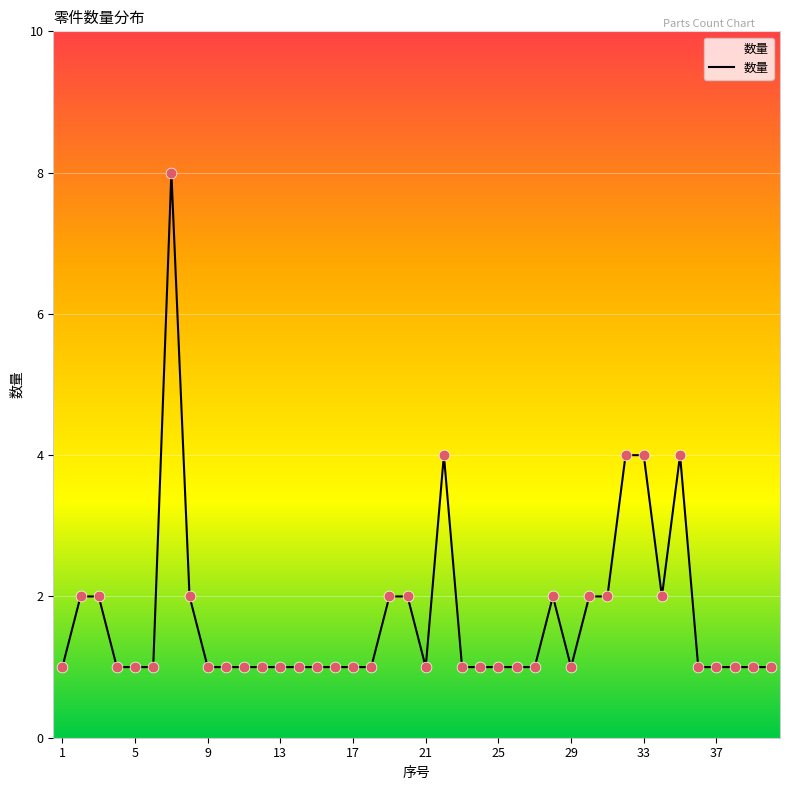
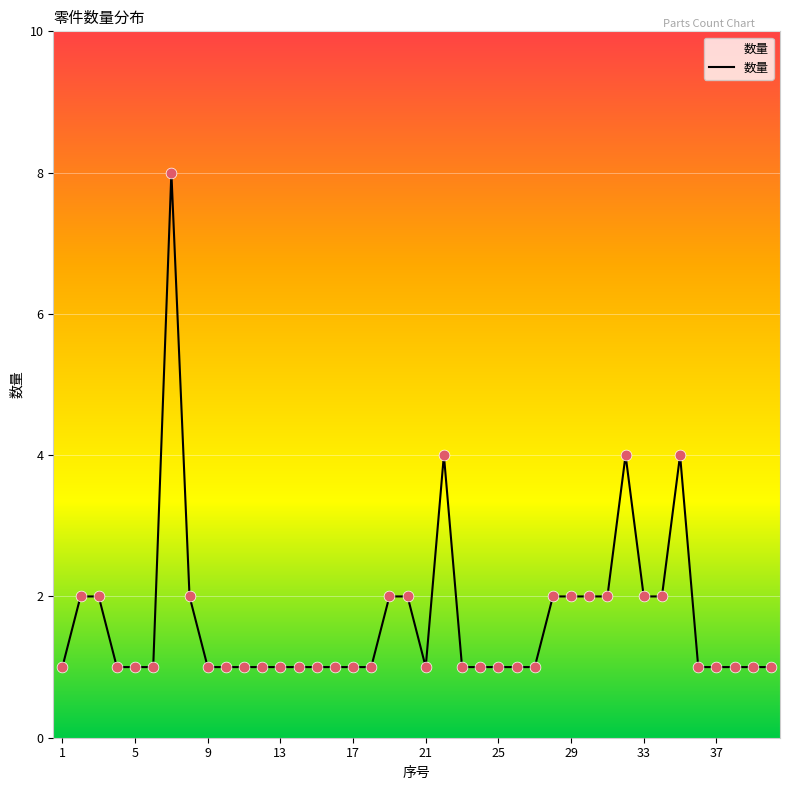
  {
    "1": 1,
    "5": 1,
    "9": 1,
    "13": 1,
    "17": 1,
    "21": 1,
    "25": 1,
-   "29": 1,
-   "33": 4,
+   "29": 2,
+   "33": 2,
    "37": 1
  }
